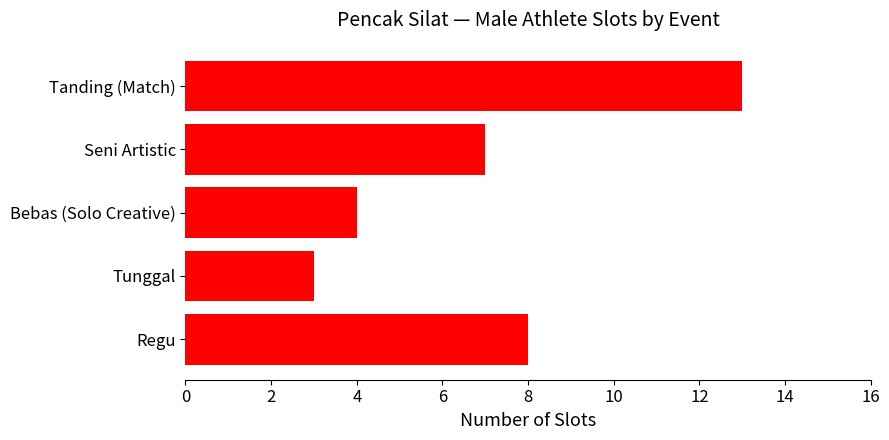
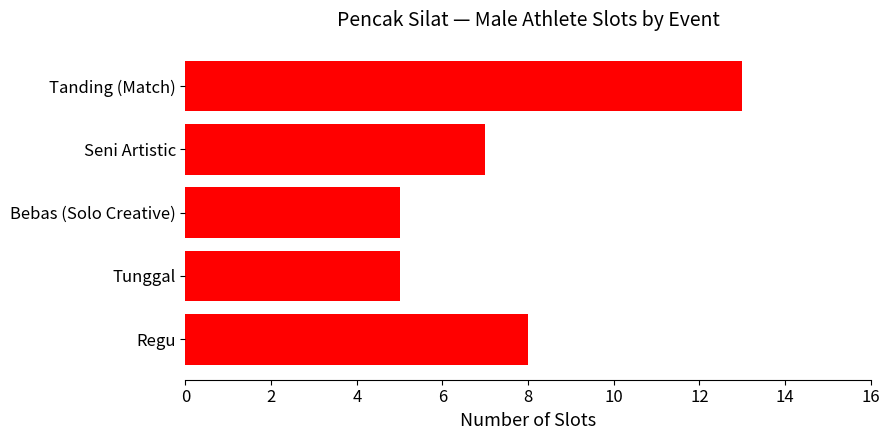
  {
    "Tanding (Match)": 13,
    "Seni Artistic": 7,
-   "Bebas (Solo Creative)": 4,
-   "Tunggal": 3,
+   "Bebas (Solo Creative)": 5,
+   "Tunggal": 5,
    "Regu": 8
  }
